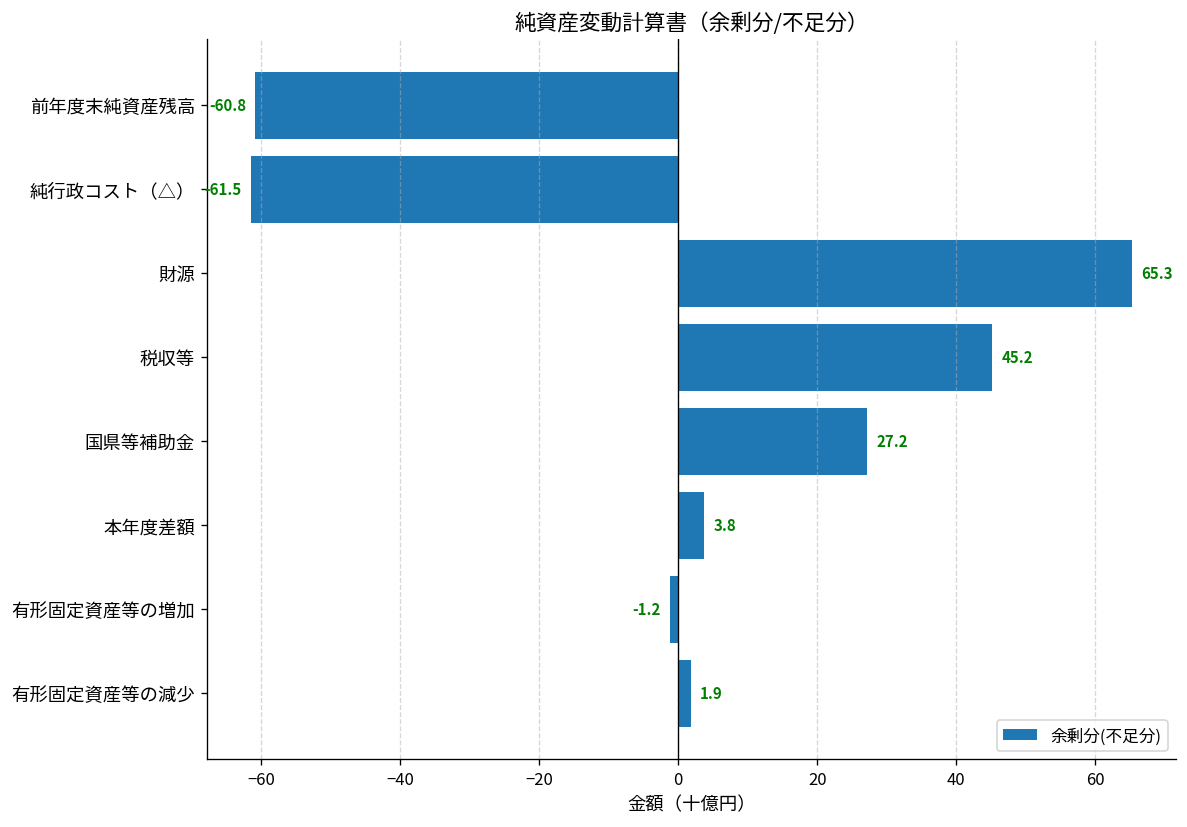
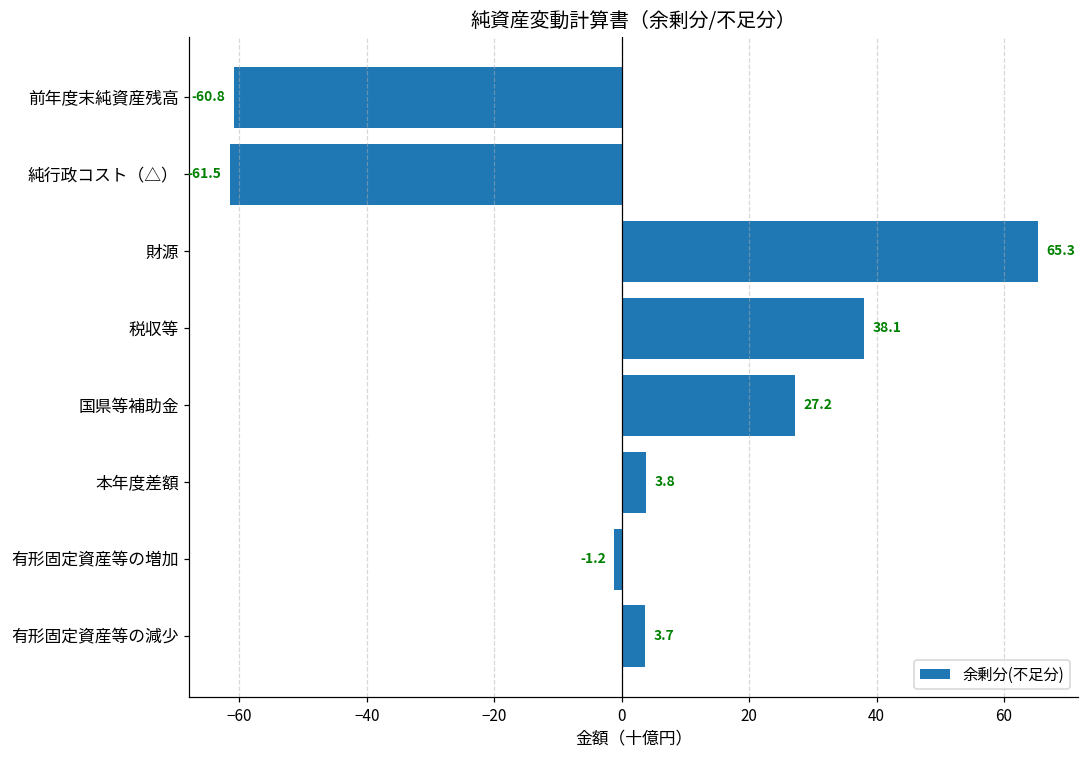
  {
    "前年度末純資産残高": -60.8,
    "純行政コスト（△）": -61.5,
    "財源": 65.3,
-   "税収等": 45.2,
+   "税収等": 38.1,
    "国県等補助金": 27.2,
    "本年度差額": 3.8,
    "有形固定資産等の増加": -1.2,
-   "有形固定資産等の減少": 1.9
+   "有形固定資産等の減少": 3.7
  }
